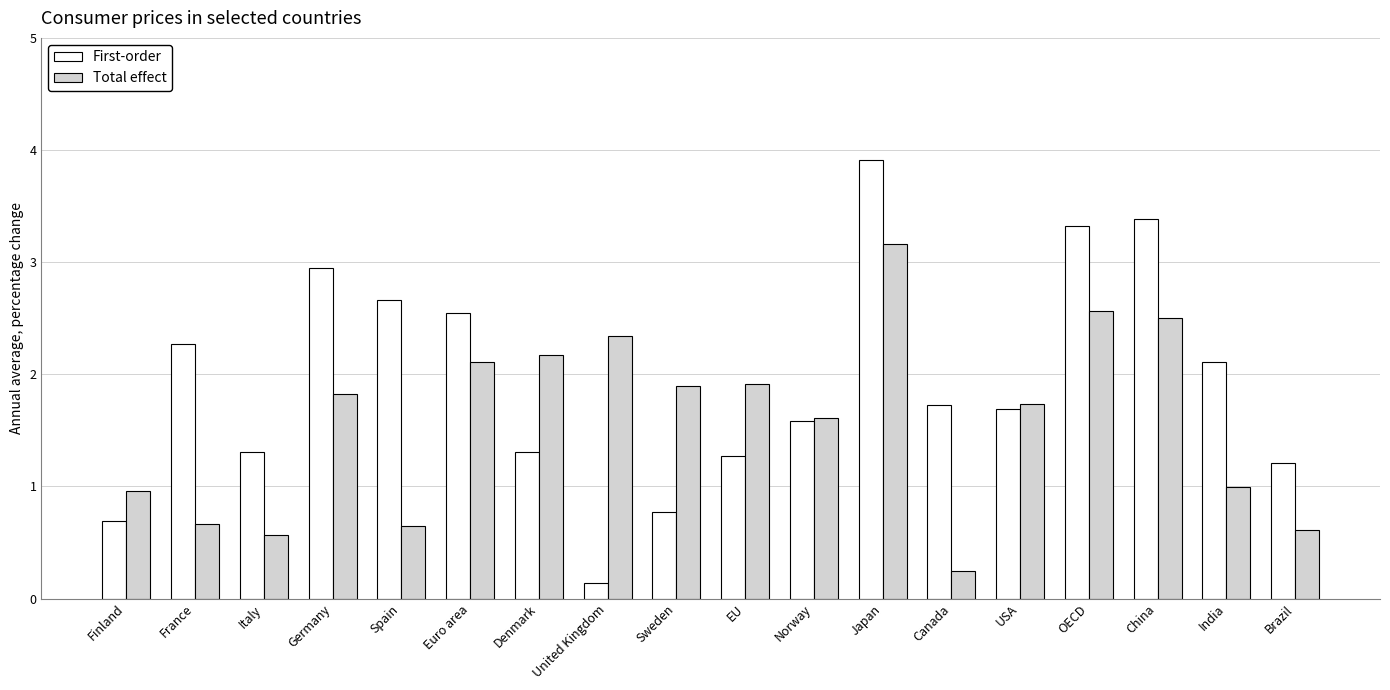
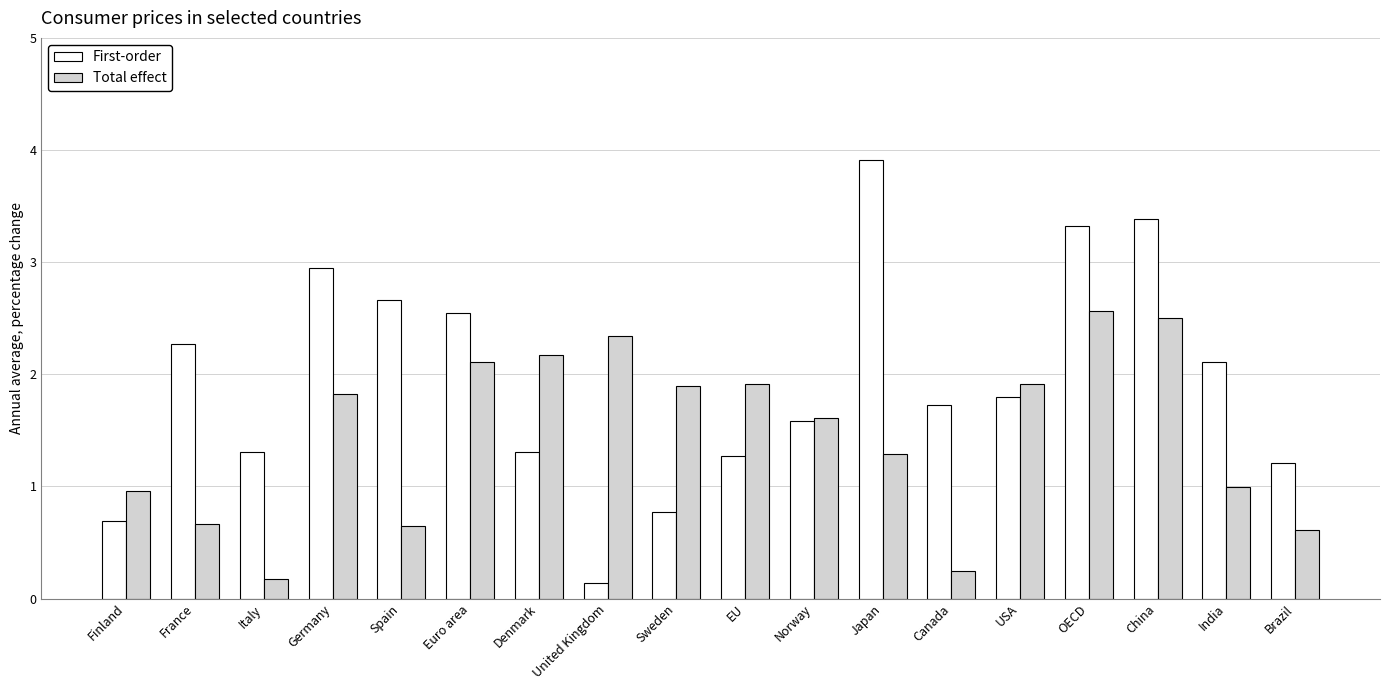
  {
    "First-order": {
      "Finland": 0.70,
      "France": 2.27,
      "Italy": 1.31,
      "Germany": 2.95,
      "Spain": 2.66,
      "Euro area": 2.54,
      "Denmark": 1.30,
      "United Kingdom": 0.14,
      "Sweden": 0.77,
      "EU": 1.27,
      "Norway": 1.58,
      "Japan": 3.91,
      "Canada": 1.72,
-     "USA": 1.69,
+     "USA": 1.80,
      "OECD": 3.32,
      "China": 3.39,
      "India": 2.11,
      "Brazil": 1.21
    },
    "Total effect": {
      "Finland": 0.96,
      "France": 0.67,
-     "Italy": 0.56,
+     "Italy": 0.18,
      "Germany": 1.83,
      "Spain": 0.65,
      "Euro area": 2.11,
      "Denmark": 2.17,
      "United Kingdom": 2.34,
      "Sweden": 1.90,
      "EU": 1.91,
      "Norway": 1.61,
-     "Japan": 3.16,
+     "Japan": 1.29,
      "Canada": 0.24,
-     "USA": 1.74,
+     "USA": 1.91,
      "OECD": 2.56,
      "China": 2.50,
      "India": 0.99,
      "Brazil": 0.61
    }
  }
